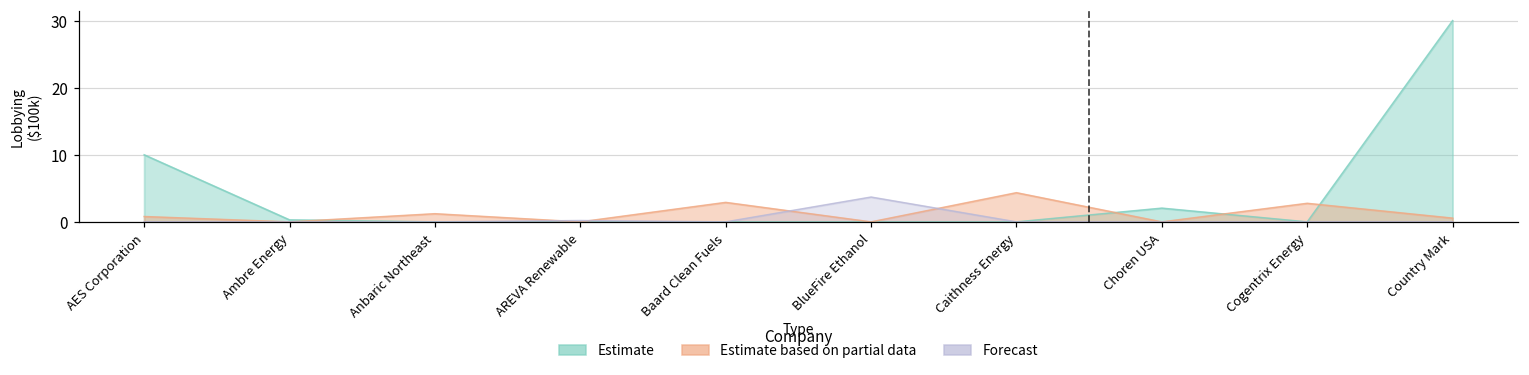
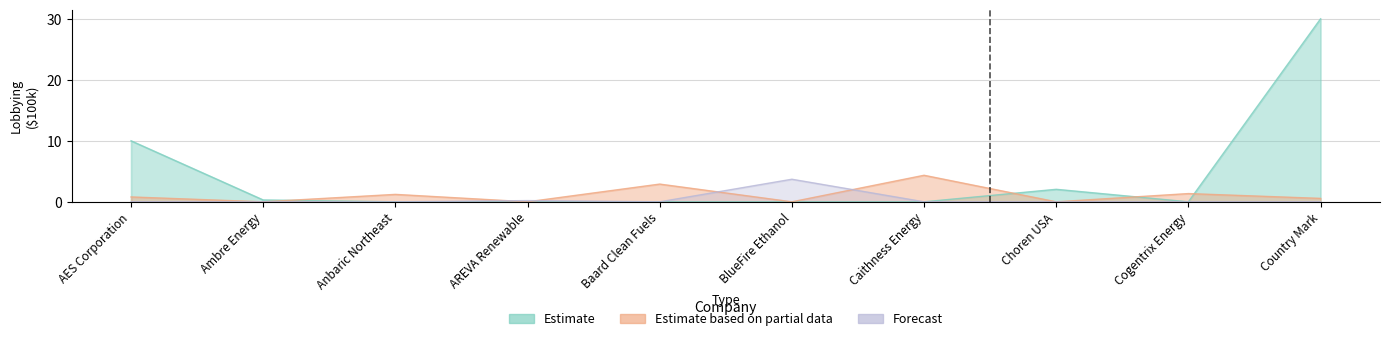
  {
    "Estimate based on partial data": {
      "AES Corporation": 1,
      "Anbaric Northeast": 1,
      "Baard Clean Fuels": 3,
      "Caithness Energy": 4,
-     "Cogentrix Energy": 3,
+     "Cogentrix Energy": 1,
      "Country Mark": 1
    }
  }
